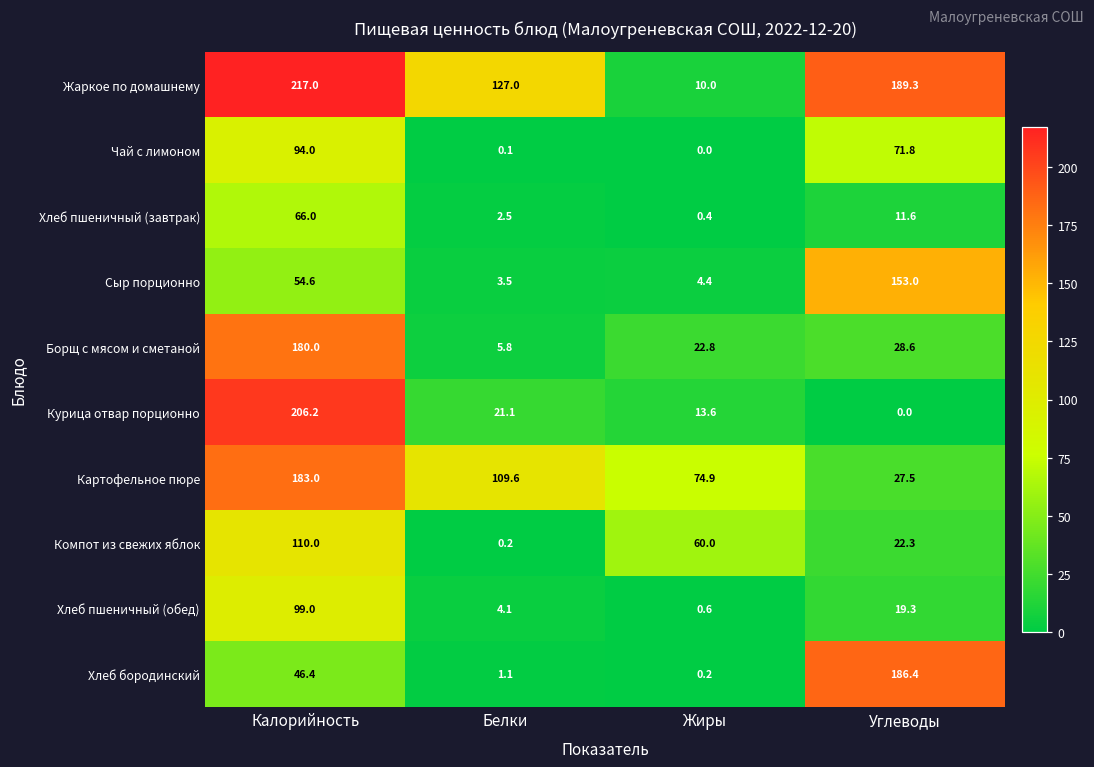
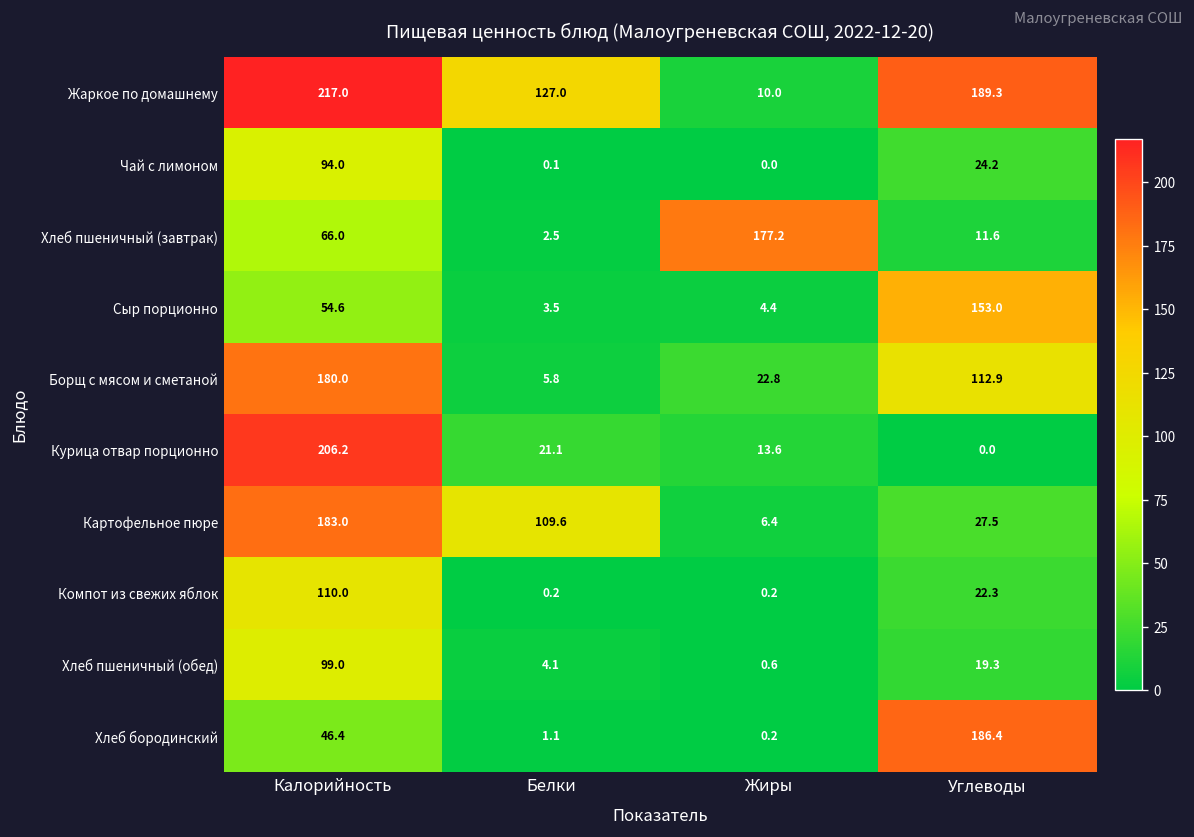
  {
    "Жаркое по домашнему": {
      "Калорийность": 217.0,
      "Белки": 127.0,
      "Жиры": 10.0,
      "Углеводы": 189.3
    },
    "Чай с лимоном": {
      "Калорийность": 94.0,
      "Белки": 0.1,
      "Жиры": 0.0,
-     "Углеводы": 71.8
+     "Углеводы": 24.2
    },
    "Хлеб пшеничный (завтрак)": {
      "Калорийность": 66.0,
      "Белки": 2.5,
-     "Жиры": 0.4,
+     "Жиры": 177.2,
      "Углеводы": 11.6
    },
    "Сыр порционно": {
      "Калорийность": 54.6,
      "Белки": 3.5,
      "Жиры": 4.4,
      "Углеводы": 153.0
    },
    "Борщ с мясом и сметаной": {
      "Калорийность": 180.0,
      "Белки": 5.8,
      "Жиры": 22.8,
-     "Углеводы": 28.6
+     "Углеводы": 112.9
    },
    "Курица отвар порционно": {
      "Калорийность": 206.2,
      "Белки": 21.1,
      "Жиры": 13.6,
      "Углеводы": 0.0
    },
    "Картофельное пюре": {
      "Калорийность": 183.0,
      "Белки": 109.6,
-     "Жиры": 74.9,
+     "Жиры": 6.4,
      "Углеводы": 27.5
    },
    "Компот из свежих яблок": {
      "Калорийность": 110.0,
      "Белки": 0.2,
-     "Жиры": 60.0,
+     "Жиры": 0.2,
      "Углеводы": 22.3
    },
    "Хлеб пшеничный (обед)": {
      "Калорийность": 99.0,
      "Белки": 4.1,
      "Жиры": 0.6,
      "Углеводы": 19.3
    },
    "Хлеб бородинский": {
      "Калорийность": 46.4,
      "Белки": 1.1,
      "Жиры": 0.2,
      "Углеводы": 186.4
    }
  }
